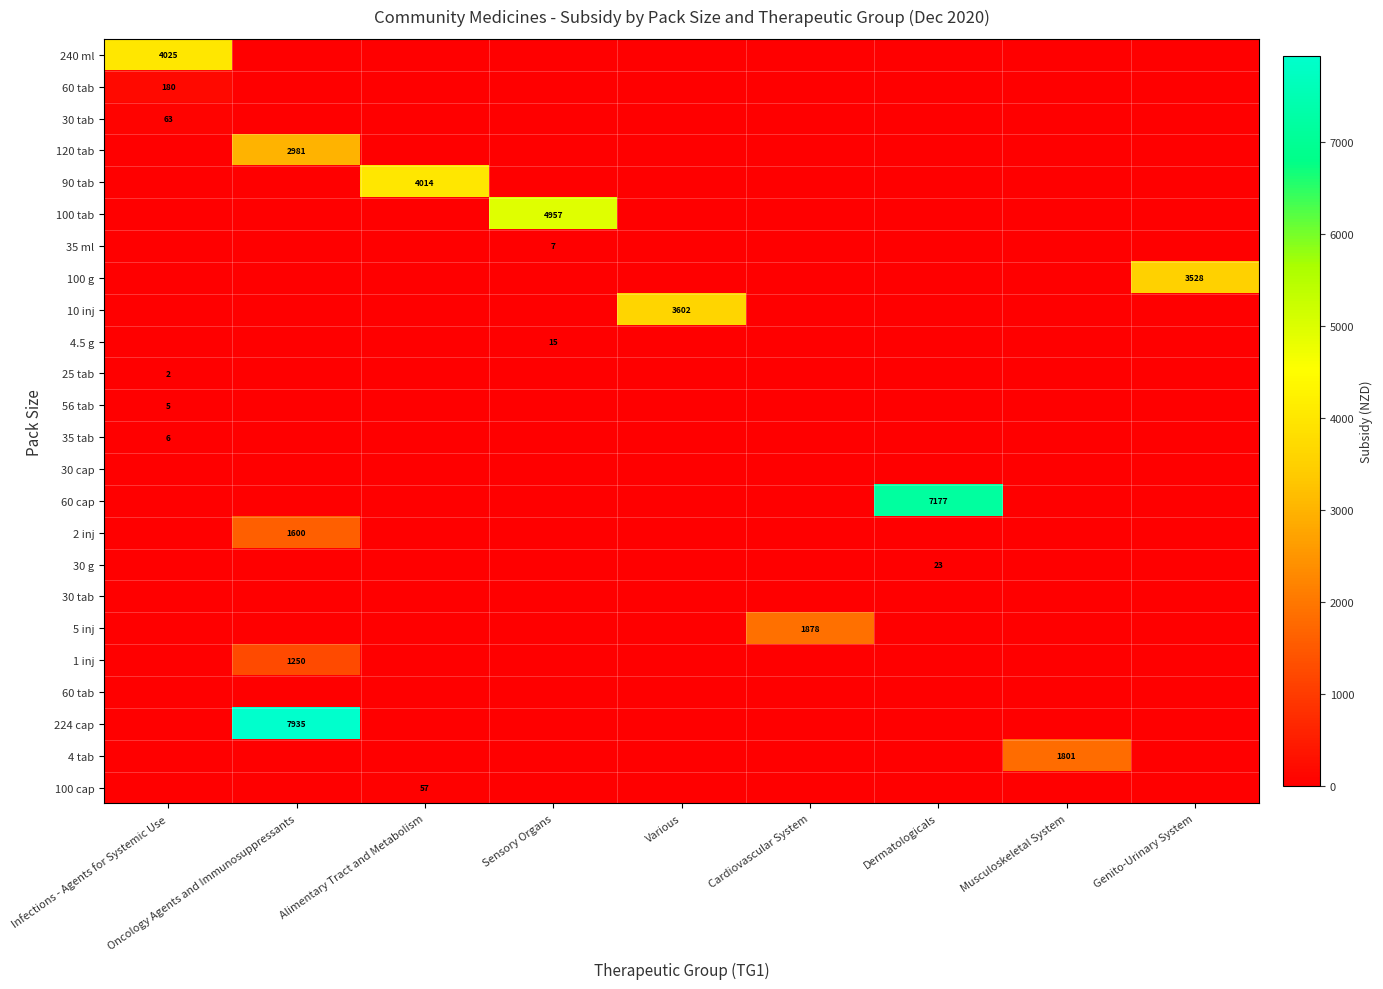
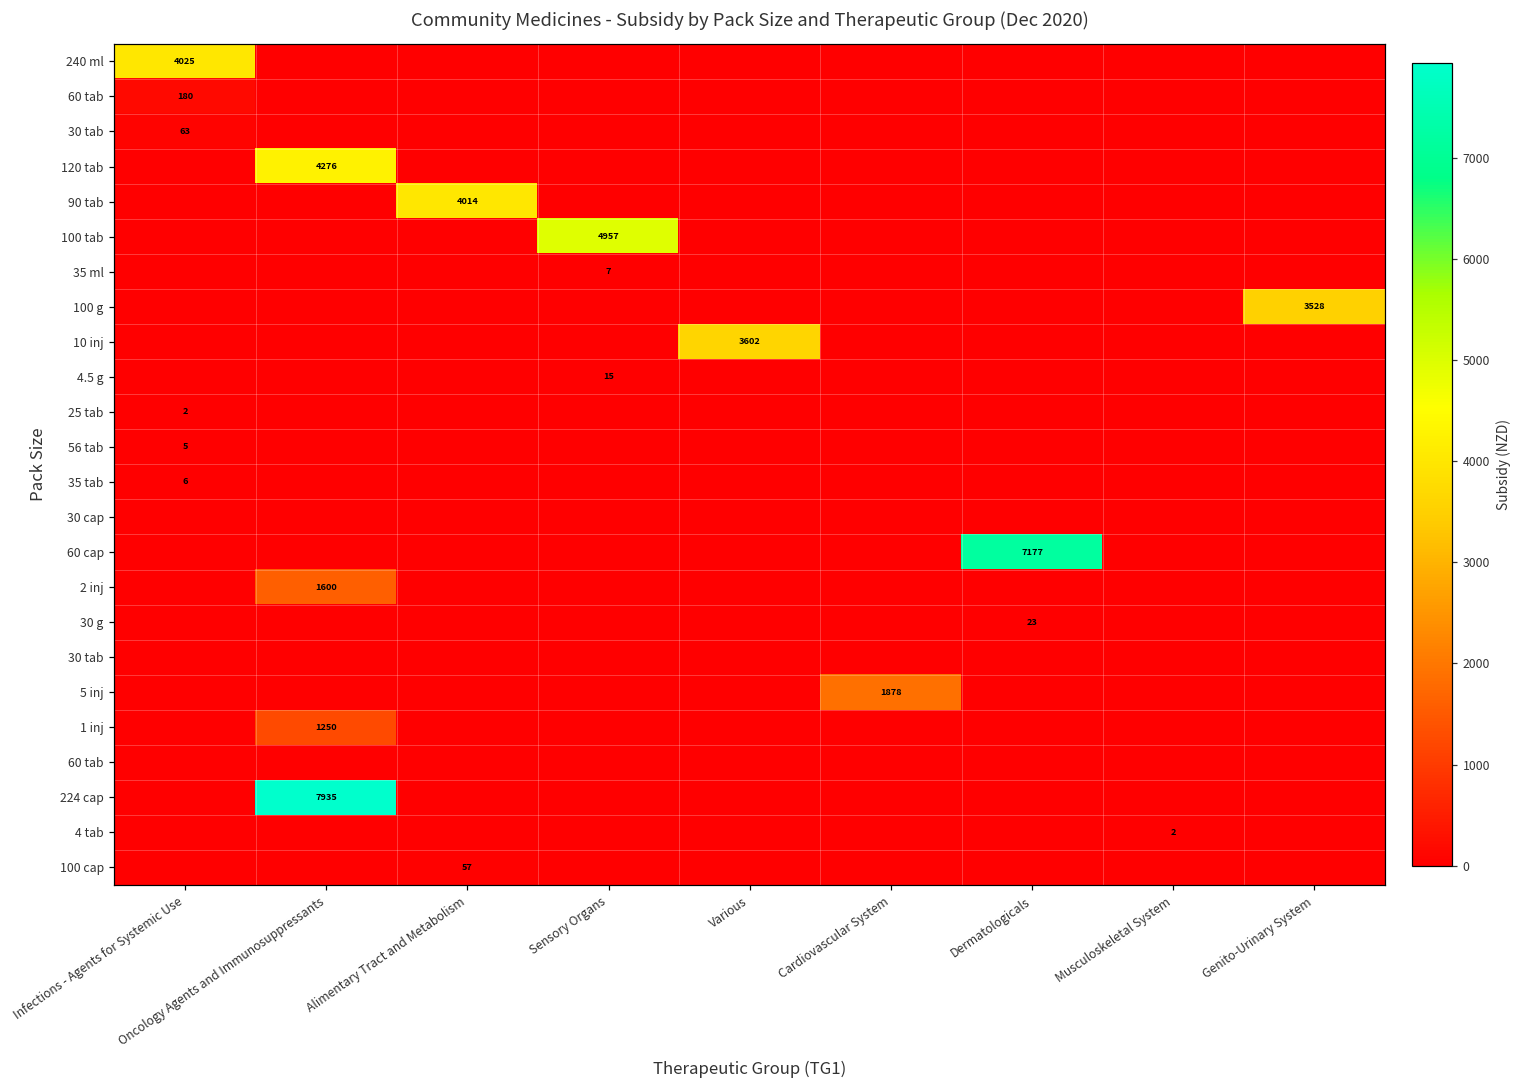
  {
    "240 ml": {
      "Infections - Agents for Systemic Use": 4025
    },
    "120 tab": {
-     "Oncology Agents and Immunosuppressants": 2981
+     "Oncology Agents and Immunosuppressants": 4276
    },
    "90 tab": {
      "Alimentary Tract and Metabolism": 4014
    },
    "100 tab": {
      "Sensory Organs": 4957
    },
    "35 ml": {
      "Sensory Organs": 7
    },
    "100 g": {
      "Genito-Urinary System": 3528
    },
    "10 inj": {
      "Various": 3602
    },
    "4.5 g": {
      "Sensory Organs": 15
    },
    "25 tab": {
      "Infections - Agents for Systemic Use": 2
    },
    "56 tab": {
      "Infections - Agents for Systemic Use": 5
    },
    "35 tab": {
      "Infections - Agents for Systemic Use": 6
    },
    "60 cap": {
      "Dermatologicals": 7177
    },
    "2 inj": {
      "Oncology Agents and Immunosuppressants": 1600
    },
    "30 g": {
      "Dermatologicals": 23
    },
    "5 inj": {
      "Cardiovascular System": 1878
    },
    "1 inj": {
      "Oncology Agents and Immunosuppressants": 1250
    },
    "224 cap": {
      "Oncology Agents and Immunosuppressants": 7935
    },
    "4 tab": {
-     "Musculoskeletal System": 1801
+     "Musculoskeletal System": 2
    },
    "100 cap": {
      "Alimentary Tract and Metabolism": 57
    }
  }
